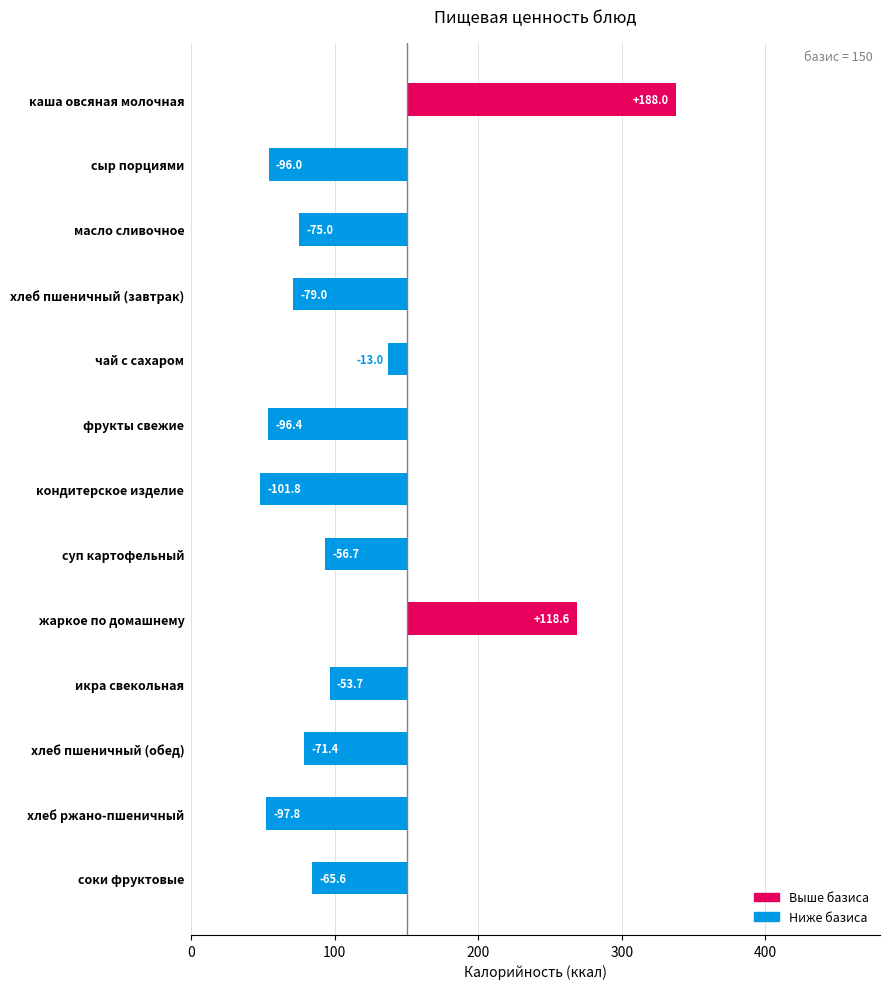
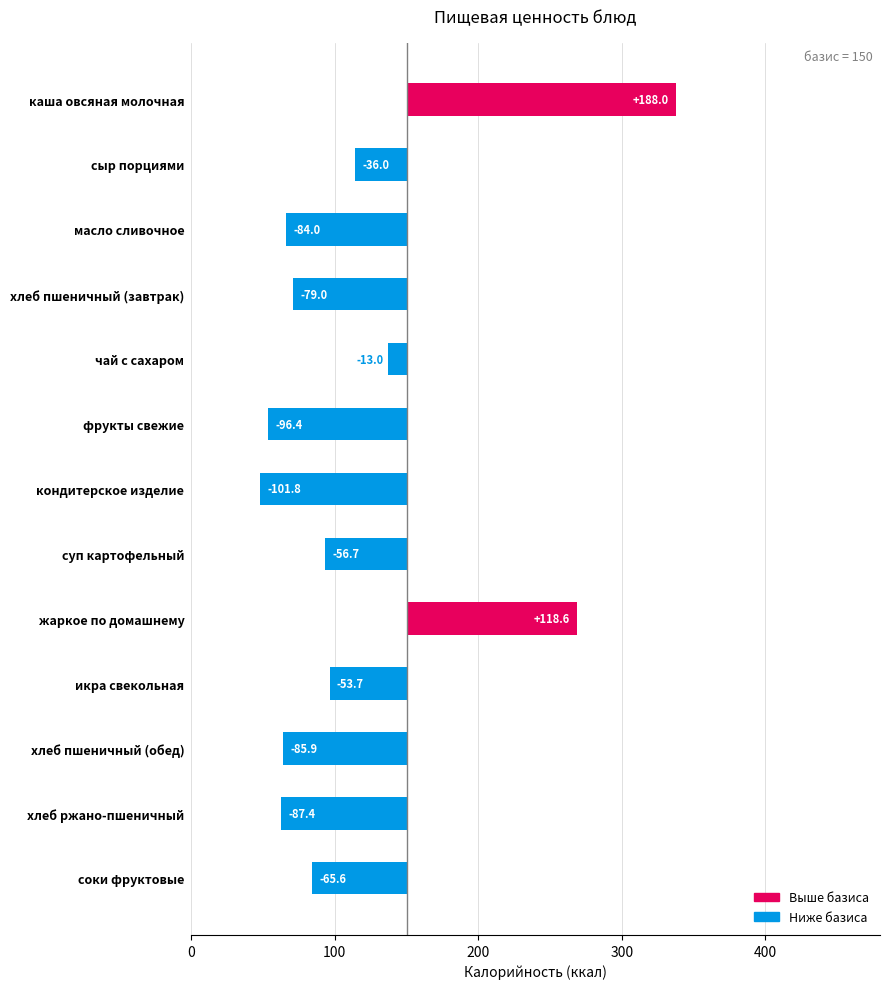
  {
    "каша овсяная молочная": "+188.0",
-   "сыр порциями": "-96.0",
-   "масло сливочное": "-75.0",
+   "сыр порциями": "-36.0",
+   "масло сливочное": "-84.0",
    "хлеб пшеничный (завтрак)": "-79.0",
    "чай с сахаром": "-13.0",
    "фрукты свежие": "-96.4",
    "кондитерское изделие": "-101.8",
    "суп картофельный": "-56.7",
    "жаркое по домашнему": "+118.6",
    "икра свекольная": "-53.7",
-   "хлеб пшеничный (обед)": "-71.4",
-   "хлеб ржано-пшеничный": "-97.8",
+   "хлеб пшеничный (обед)": "-85.9",
+   "хлеб ржано-пшеничный": "-87.4",
    "соки фруктовые": "-65.6"
  }
